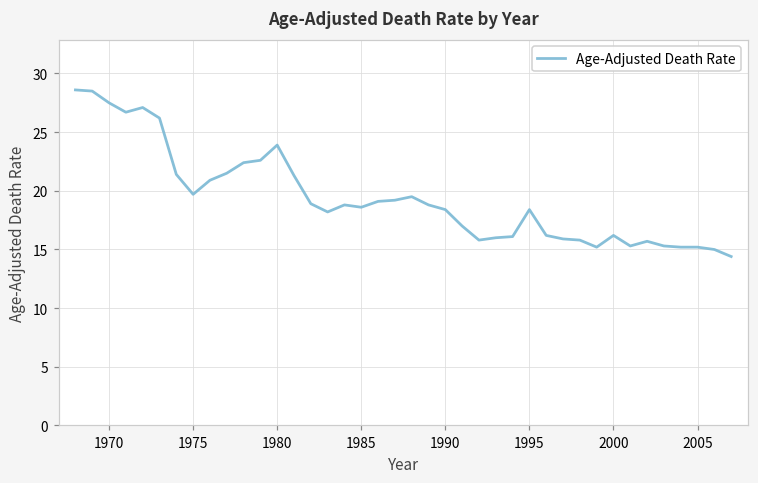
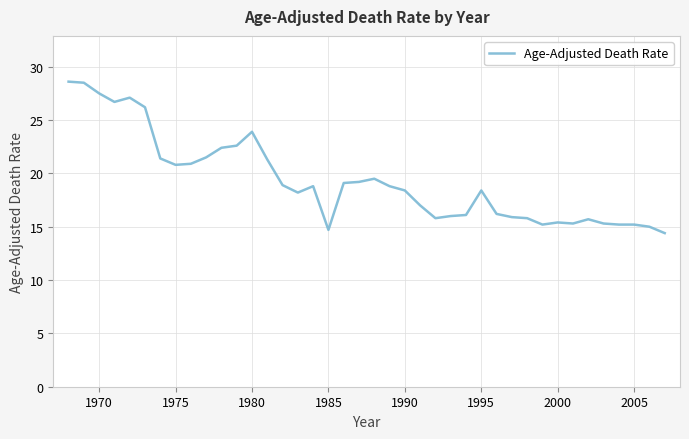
  {
    "1970": 27.5,
-   "1975": 19.7,
+   "1975": 20.8,
    "1980": 23.9,
-   "1985": 18.6,
+   "1985": 14.7,
    "1990": 18.4,
    "1995": 18.4,
-   "2000": 16.2,
+   "2000": 15.4,
    "2005": 15.2
  }
